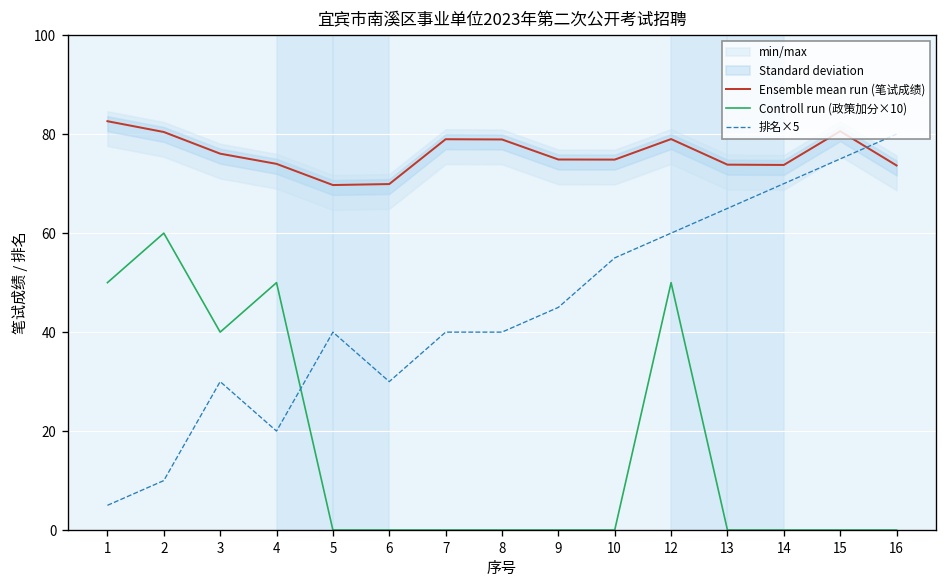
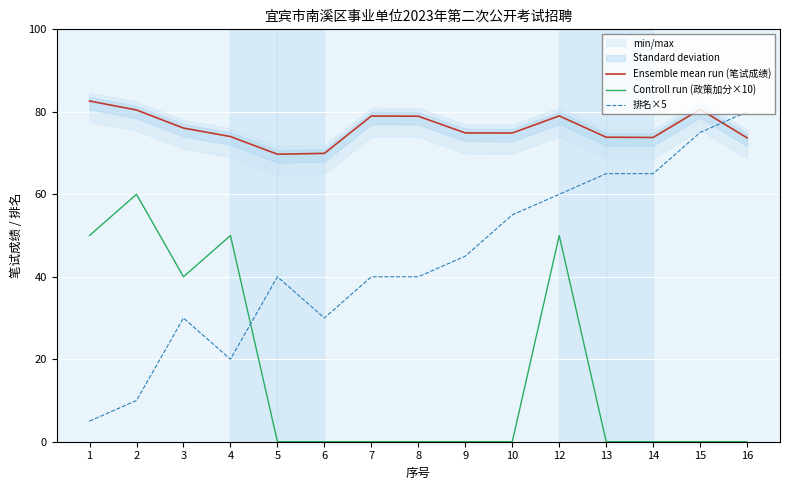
  {
    "Ensemble mean run (笔试成绩)": {
      "1": 83,
      "2": 80,
      "3": 76,
      "4": 74,
      "5": 70,
      "6": 70,
      "7": 79,
      "8": 79,
      "9": 75,
      "10": 75,
      "12": 79,
      "13": 74,
      "14": 74,
      "16": 74
    },
    "Controll run (政策加分×10)": {
      "1": 50,
      "2": 60,
      "3": 40,
      "4": 50,
      "5": 0,
      "6": 0,
      "7": 0,
      "8": 0,
      "9": 0,
      "10": 0,
      "12": 50,
      "13": 0,
      "14": 0,
      "15": 0,
      "16": 0
    },
    "排名×5": {
      "1": 5,
      "2": 10,
      "3": 30,
      "4": 20,
      "5": 40,
      "6": 30,
      "7": 40,
      "8": 40,
      "9": 45,
      "10": 55,
      "12": 60,
      "13": 65,
-     "14": 70,
+     "14": 65,
      "15": 75
    }
  }
